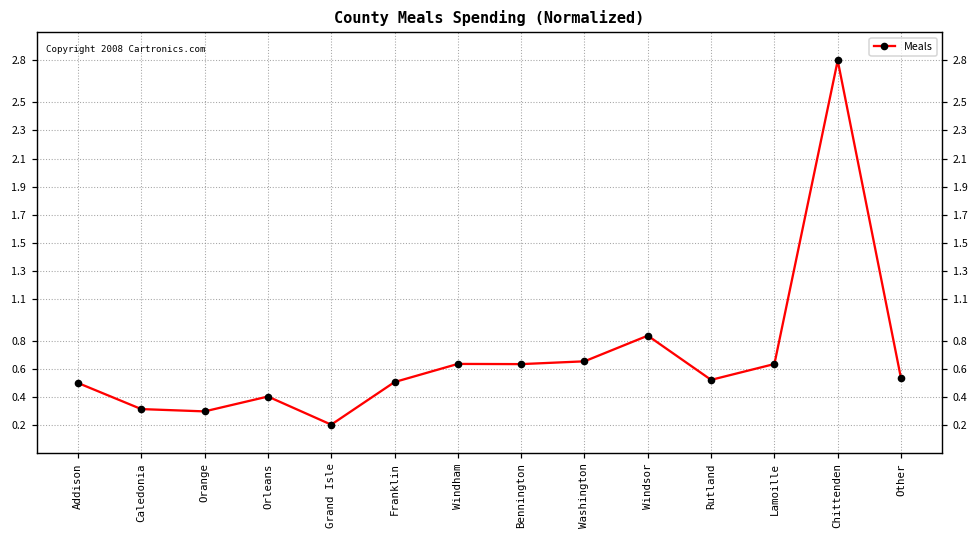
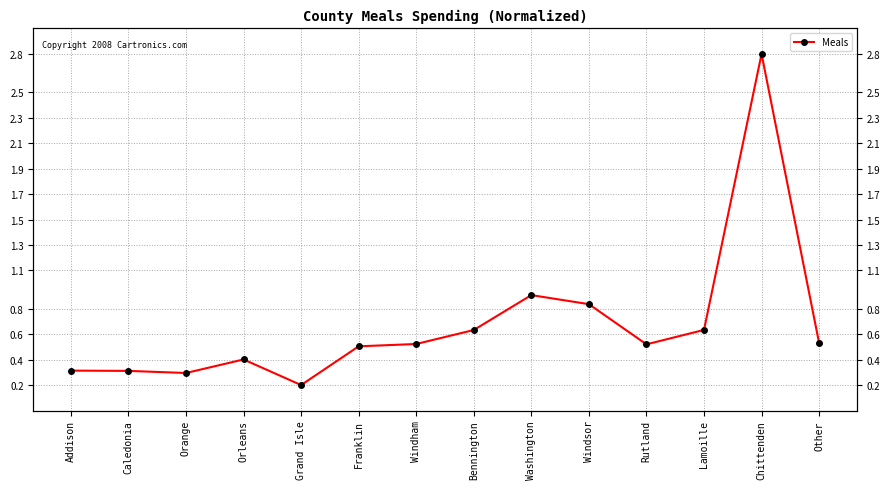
  {
-   "Addison": 0.50,
+   "Addison": 0.31,
    "Caledonia": 0.31,
    "Orange": 0.29,
    "Orleans": 0.40,
    "Grand Isle": 0.20,
    "Franklin": 0.50,
-   "Windham": 0.63,
+   "Windham": 0.52,
    "Bennington": 0.63,
-   "Washington": 0.65,
+   "Washington": 0.91,
    "Windsor": 0.84,
    "Rutland": 0.52,
    "Lamoille": 0.63,
    "Chittenden": 2.80,
    "Other": 0.53
  }
